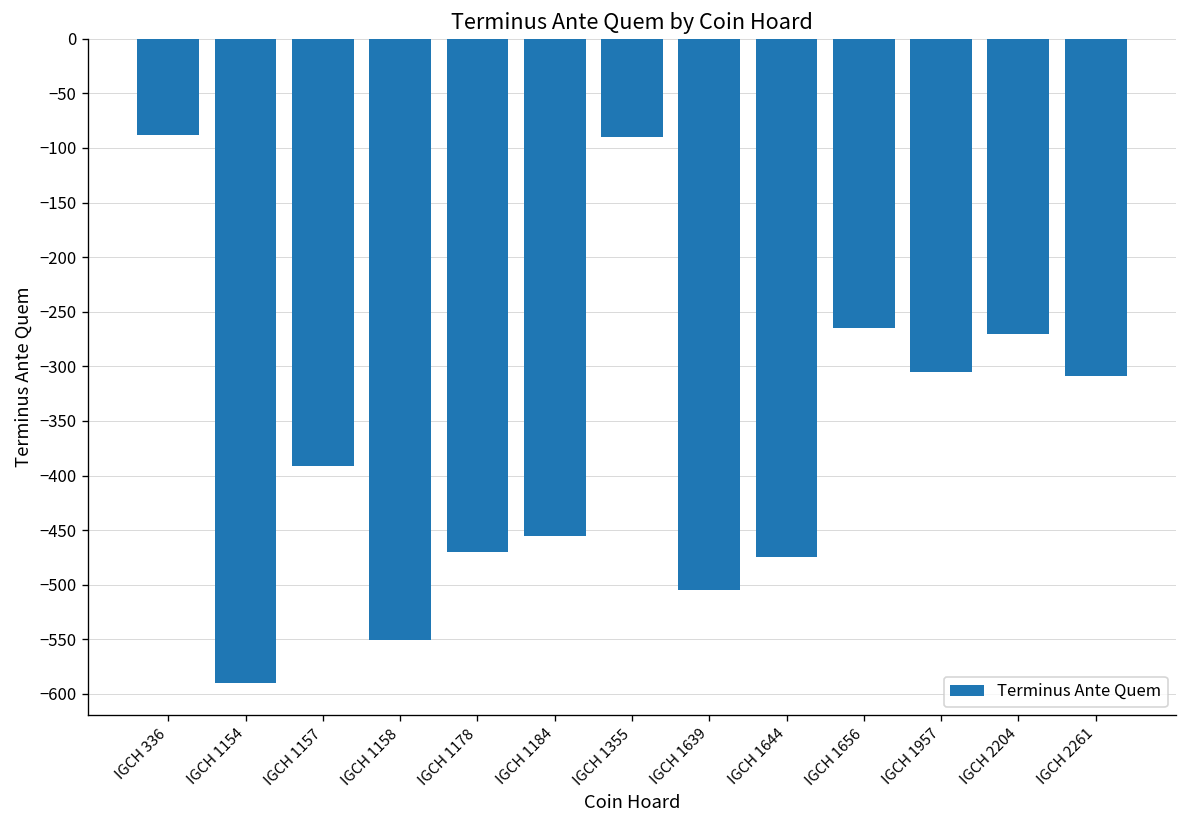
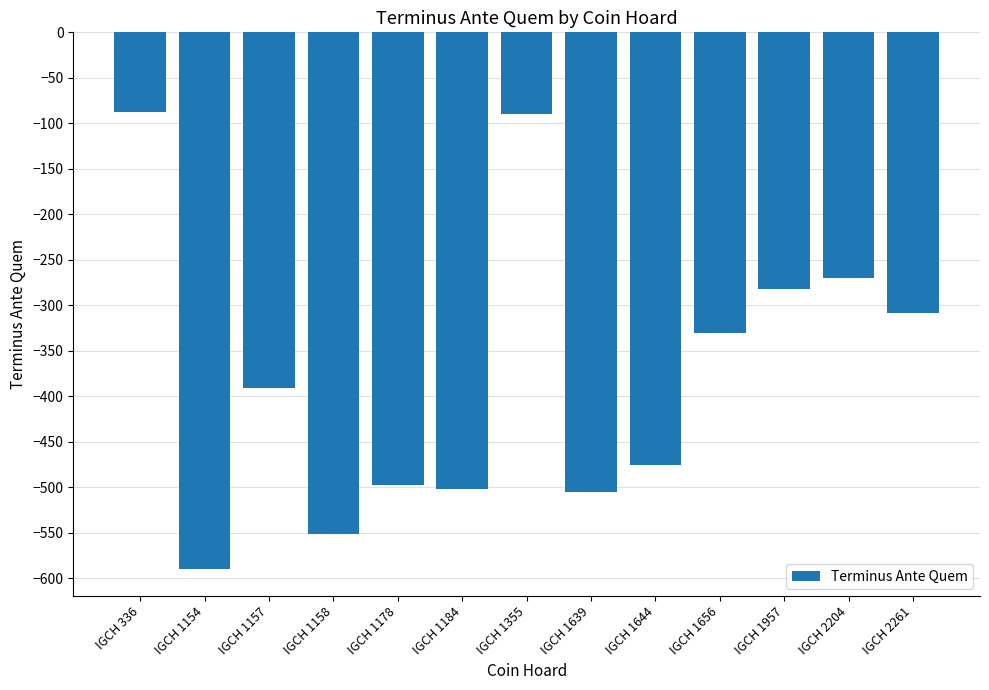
  {
    "IGCH 336": -90,
    "IGCH 1154": -590,
    "IGCH 1157": -390,
    "IGCH 1158": -550,
-   "IGCH 1178": -470,
-   "IGCH 1184": -460,
+   "IGCH 1178": -500,
+   "IGCH 1184": -500,
    "IGCH 1355": -90,
    "IGCH 1639": -510,
    "IGCH 1644": -480,
-   "IGCH 1656": -270,
-   "IGCH 1957": -310,
+   "IGCH 1656": -330,
+   "IGCH 1957": -280,
    "IGCH 2204": -270,
    "IGCH 2261": -310
  }
